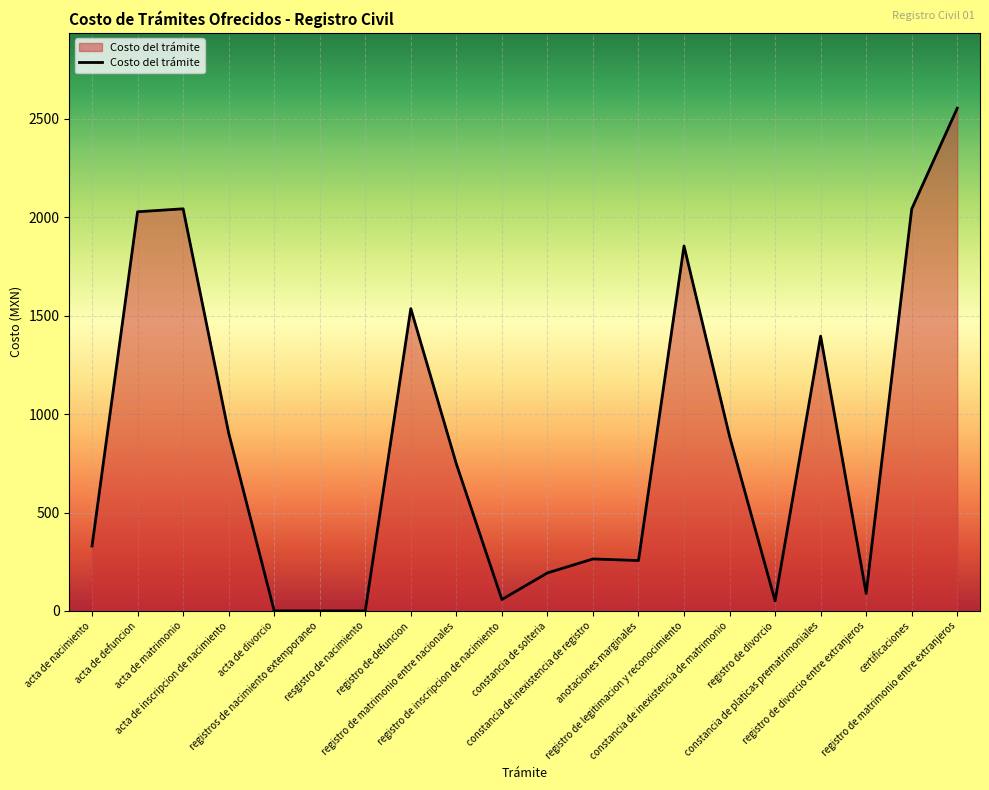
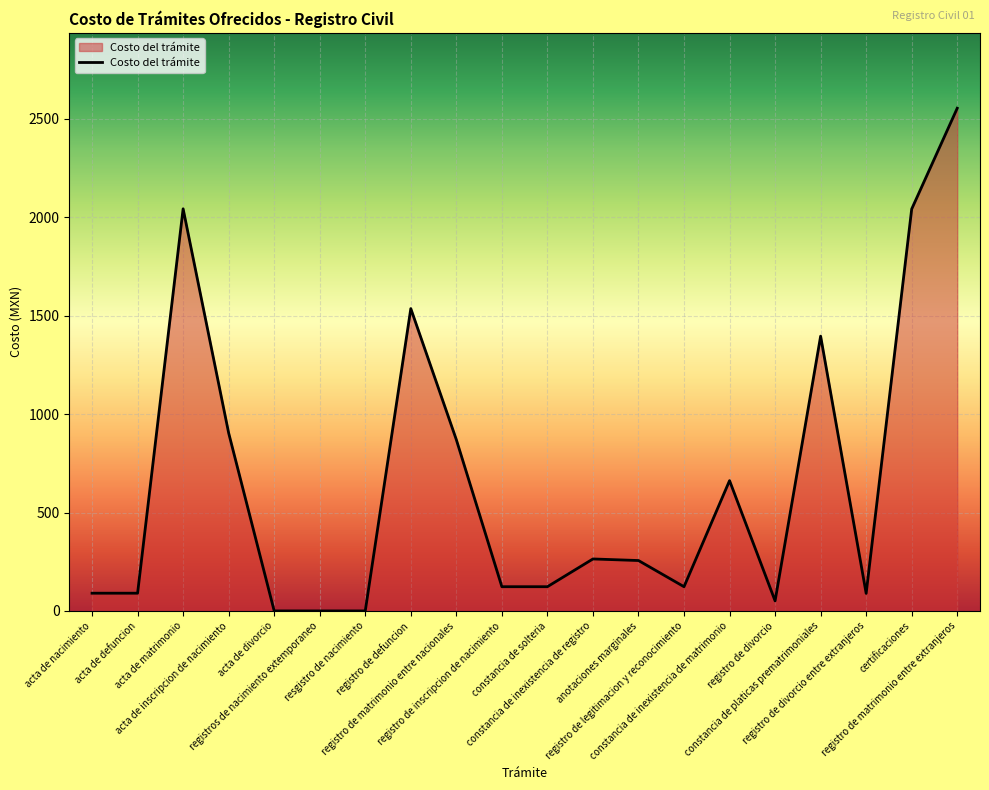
  {
-   "acta de nacimiento": 330,
-   "acta de defuncion": 2030,
+   "acta de nacimiento": 90,
+   "acta de defuncion": 90,
    "acta de matrimonio": 2040,
    "acta de inscripcion de nacimiento": 900,
    "acta de divorcio": 0,
    "registros de nacimiento extemporaneo": 0,
    "resgistro de nacimiento": 0,
    "registro de defuncion": 1540,
-   "registro de matrimonio entre nacionales": 750,
-   "registro de inscripcion de nacimiento": 60,
-   "constancia de solteria": 190,
+   "registro de matrimonio entre nacionales": 870,
+   "registro de inscripcion de nacimiento": 120,
+   "constancia de solteria": 120,
    "constancia de inexistencia de registro": 260,
    "anotaciones marginales": 260,
-   "registro de legitimacion y reconocimiento": 1850,
-   "constancia de inexistencia de matrimonio": 890,
+   "registro de legitimacion y reconocimiento": 120,
+   "constancia de inexistencia de matrimonio": 660,
    "registro de divorcio": 50,
    "constancia de platicas prematrimoniales": 1400,
    "registro de divorcio entre extranjeros": 90,
    "certificaciones": 2040,
    "registro de matrimonio entre extranjeros": 2550
  }
